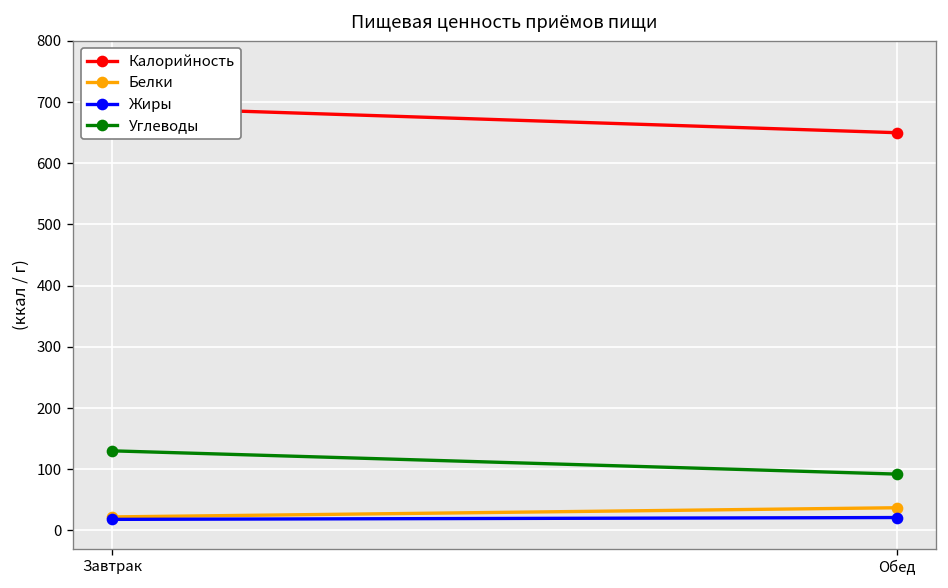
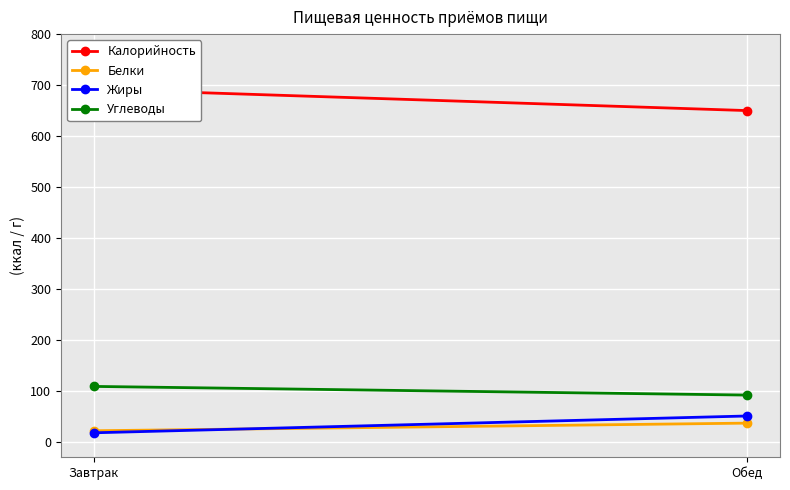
  {
    "Калорийность": {
      "Обед": 650
    },
    "Белки": {
      "Обед": 40
    },
    "Жиры": {
-     "Обед": 20
+     "Обед": 50
    },
    "Углеводы": {
-     "Завтрак": 130,
+     "Завтрак": 110,
      "Обед": 90
    }
  }
